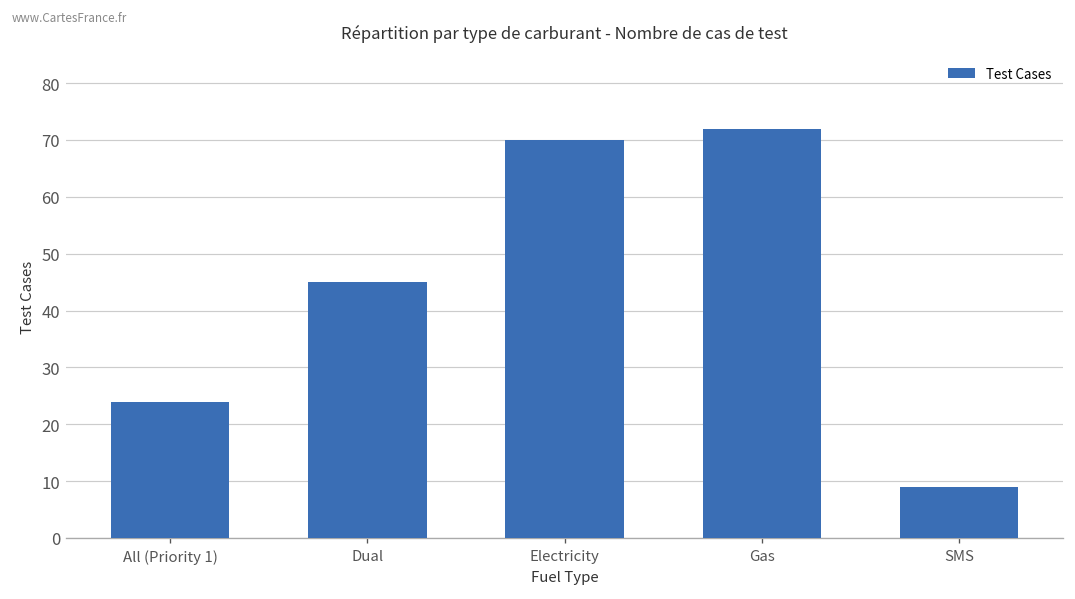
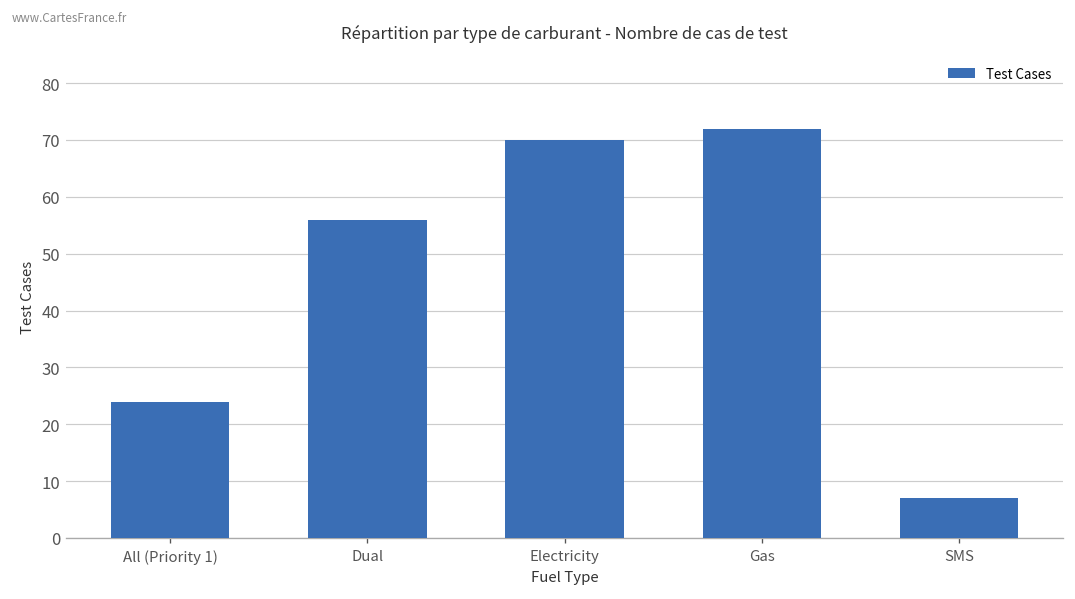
  {
    "All (Priority 1)": 24,
-   "Dual": 45,
+   "Dual": 56,
    "Electricity": 70,
    "Gas": 72,
-   "SMS": 9
+   "SMS": 7
  }
